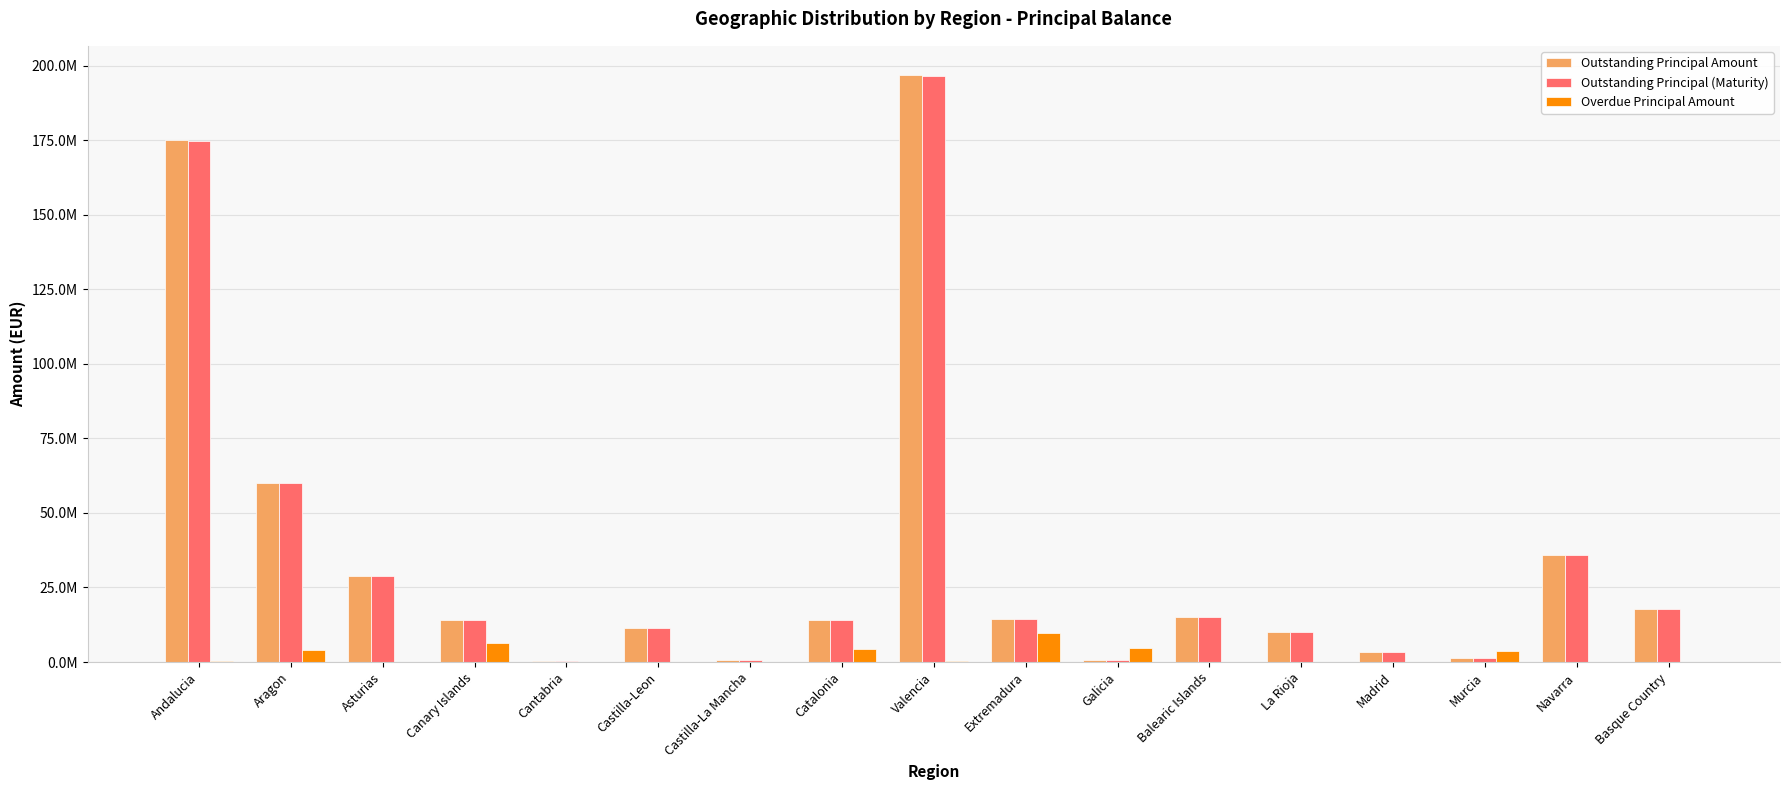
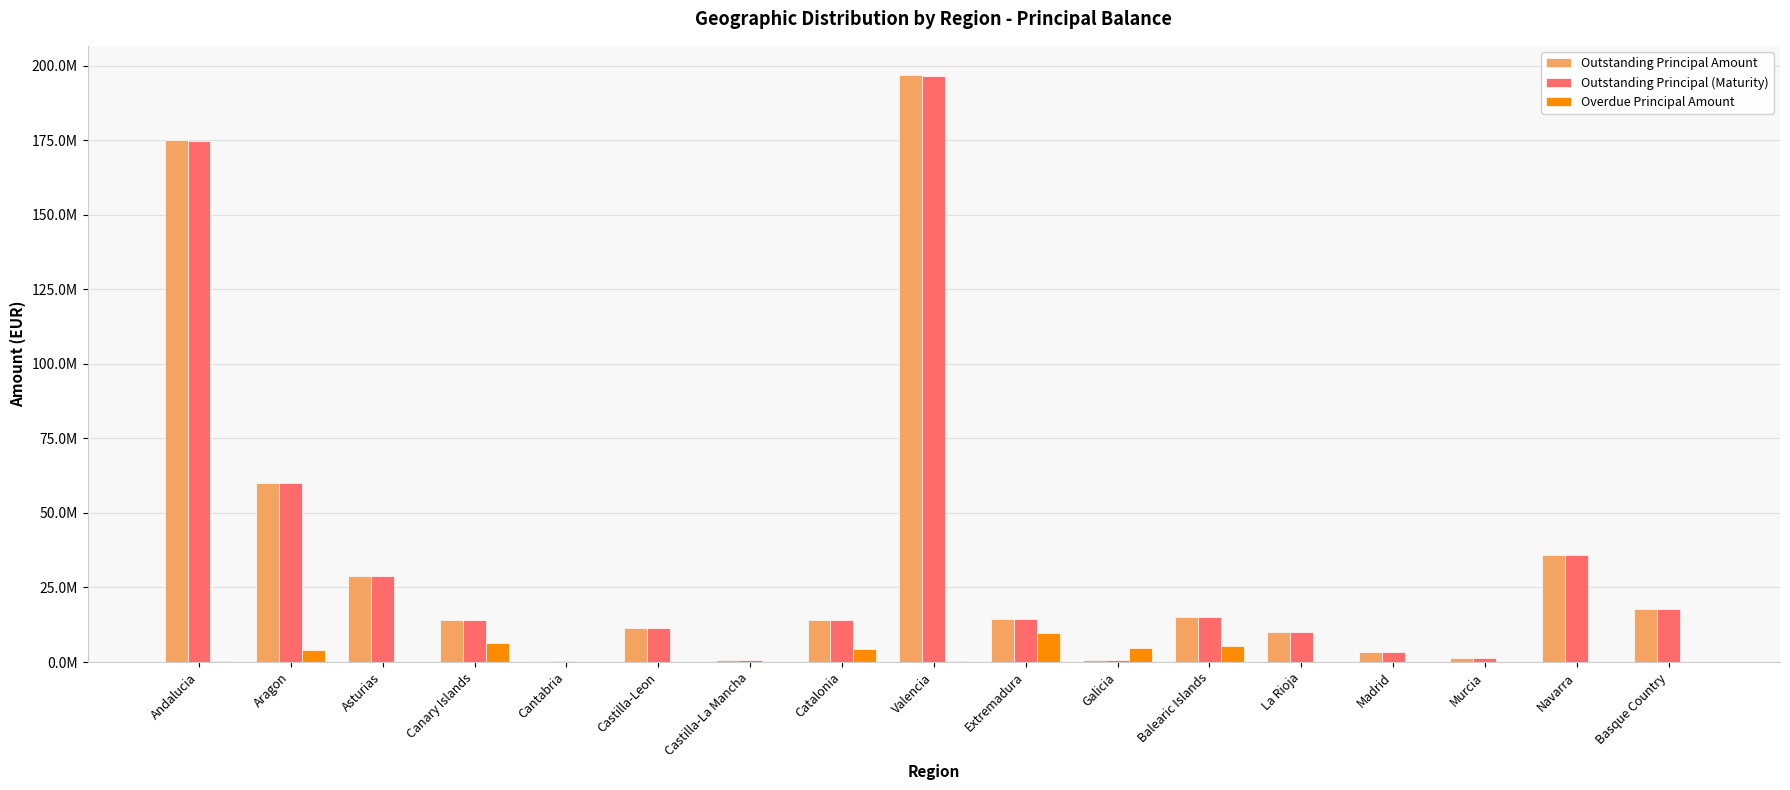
  {
    "Overdue Principal Amount": {
      "Aragon": 4000000,
      "Canary Islands": 6000000,
      "Cantabria": 0,
      "Catalonia": 4000000,
      "Extremadura": 10000000,
      "Galicia": 5000000,
-     "Balearic Islands": 0,
-     "Murcia": 4000000
+     "Balearic Islands": 5000000,
+     "Murcia": 0
    }
  }
